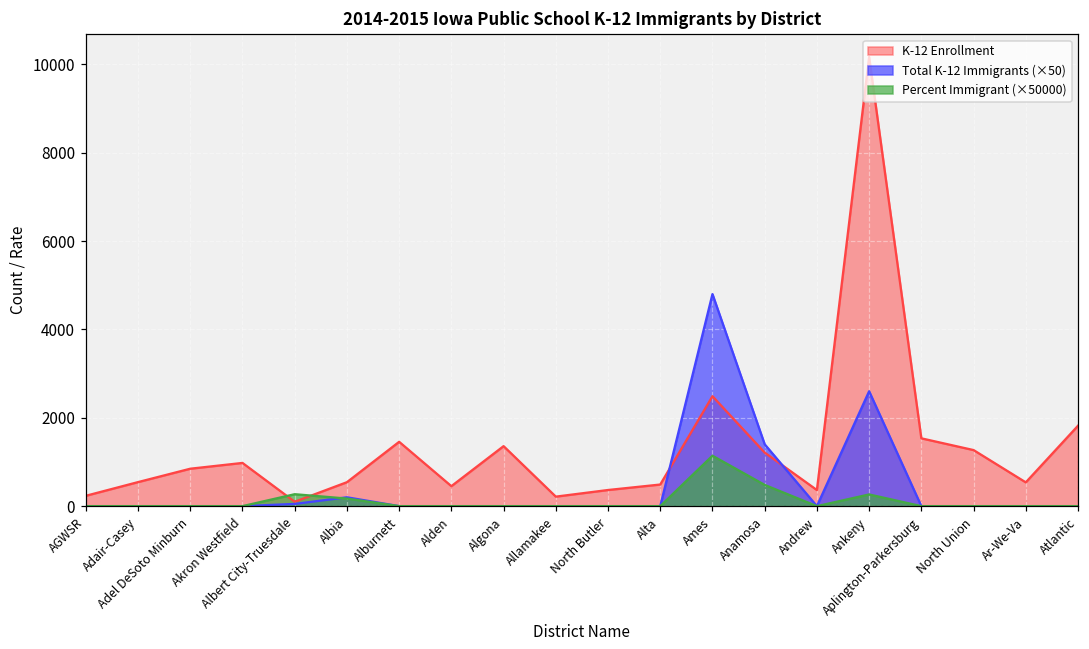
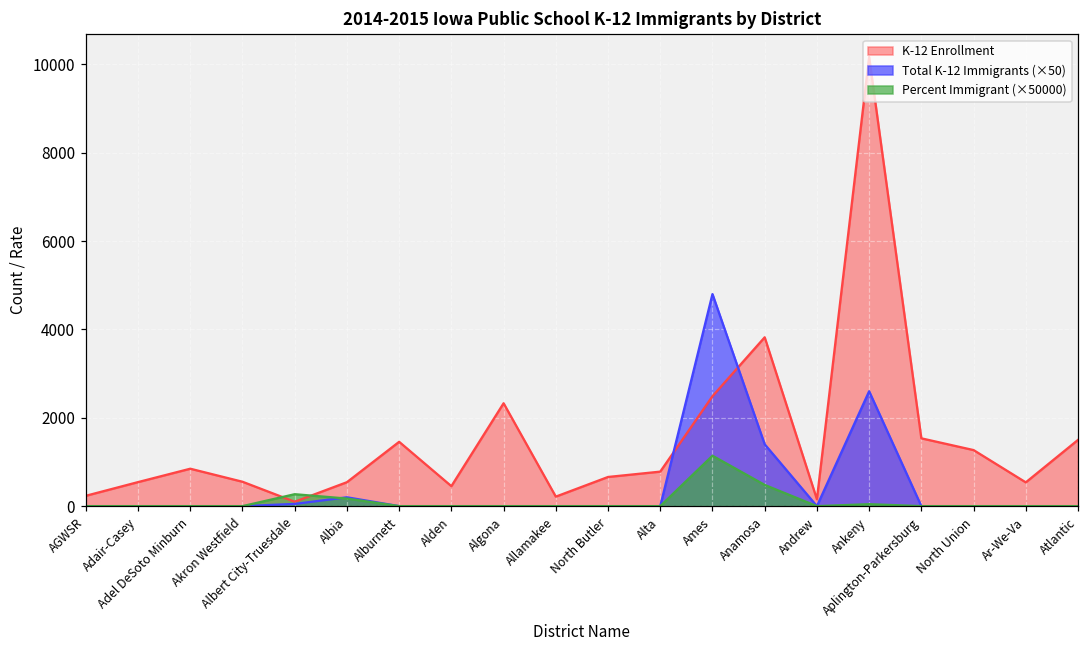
  {
    "K-12 Enrollment": {
      "AGWSR": 200,
      "Adair-Casey": 500,
      "Adel DeSoto Minburn": 800,
-     "Akron Westfield": 1000,
+     "Akron Westfield": 600,
      "Albia": 500,
      "Alburnett": 1500,
      "Alden": 500,
-     "Algona": 1400,
+     "Algona": 2300,
      "Allamakee": 200,
-     "North Butler": 400,
-     "Alta": 500,
+     "North Butler": 700,
+     "Alta": 800,
      "Ames": 2500,
-     "Anamosa": 1200,
-     "Andrew": 400,
+     "Anamosa": 3800,
+     "Andrew": 200,
      "Aplington-Parkersburg": 1500,
      "North Union": 1300,
      "Ar-We-Va": 500,
-     "Atlantic": 1800
+     "Atlantic": 1500
    },
    "Total K-12 Immigrants (×50)": {
      "Ames": 4800,
      "Anamosa": 1400,
      "Ankeny": 2600
    },
    "Percent Immigrant (×50000)": {
      "Albert City-Truesdale": 300,
      "Ames": 1100,
      "Anamosa": 500,
-     "Ankeny": 300
+     "Ankeny": 0
    }
  }
